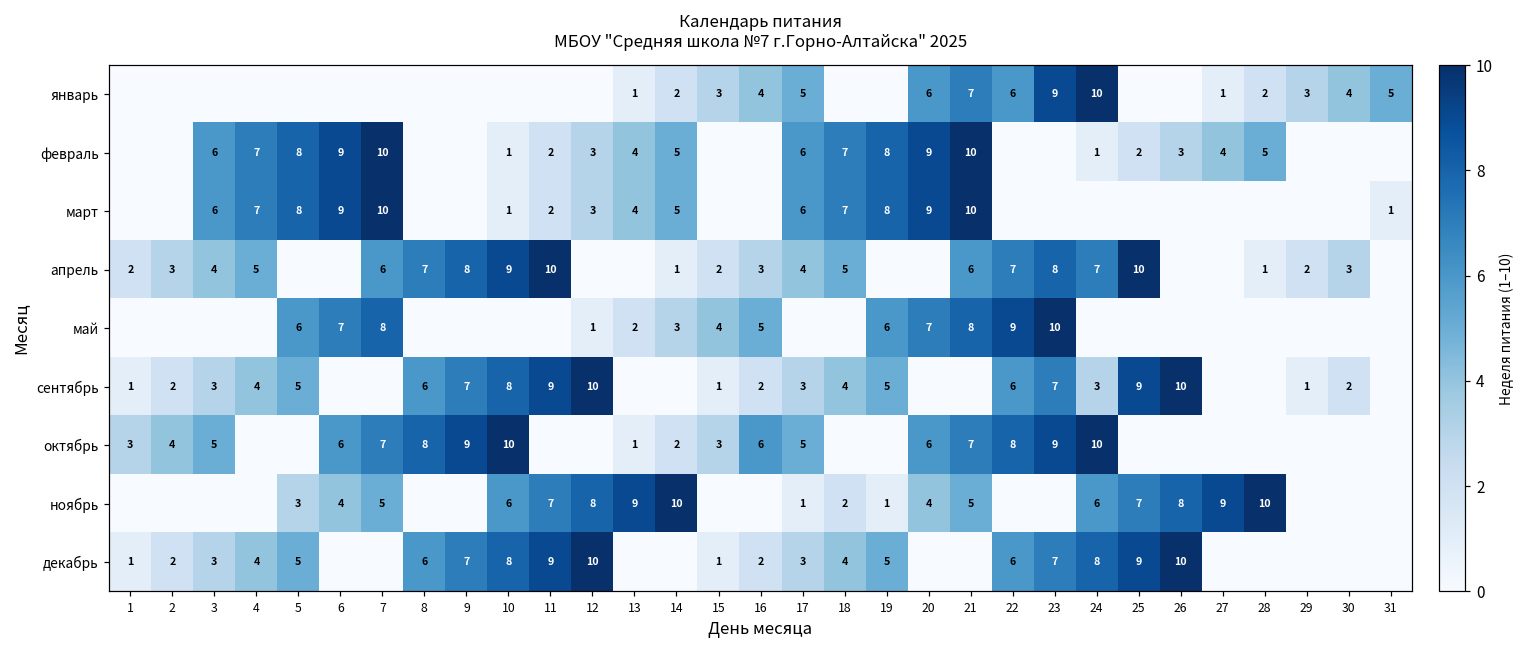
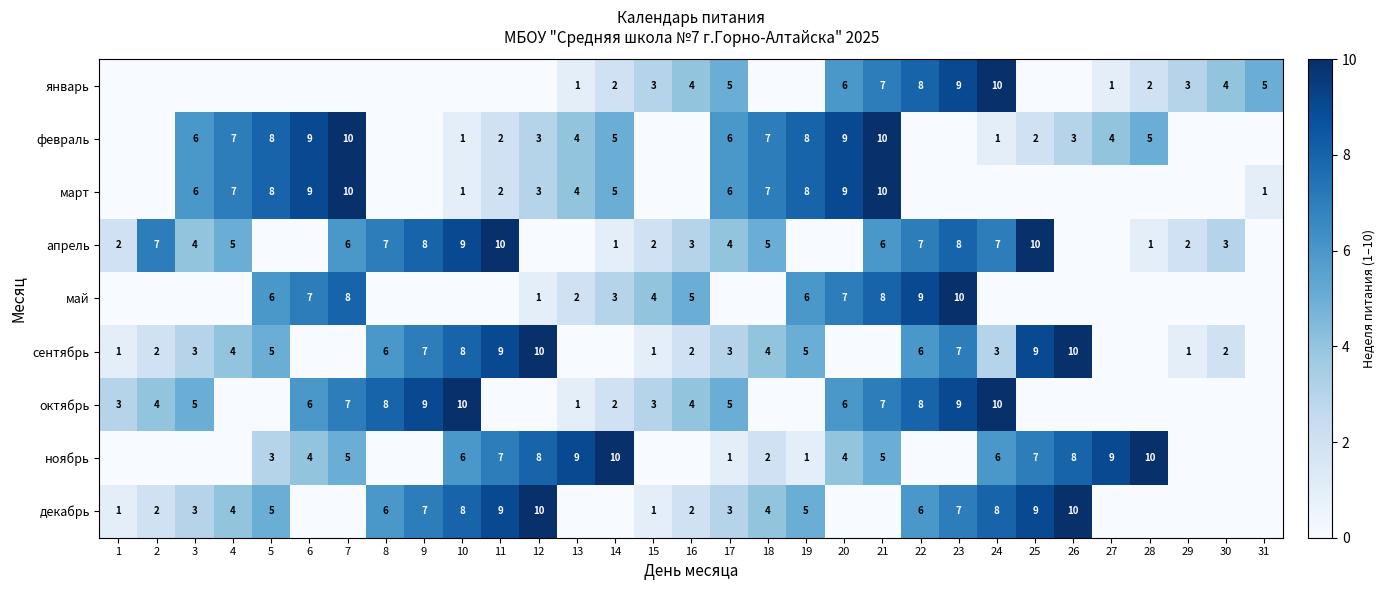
  {
    "январь": {
      "13": 1,
      "14": 2,
      "15": 3,
      "16": 4,
      "17": 5,
      "20": 6,
      "21": 7,
-     "22": 6,
+     "22": 8,
      "23": 9,
      "24": 10,
      "27": 1,
      "28": 2,
      "29": 3,
      "30": 4,
      "31": 5
    },
    "февраль": {
      "3": 6,
      "4": 7,
      "5": 8,
      "6": 9,
      "7": 10,
      "10": 1,
      "11": 2,
      "12": 3,
      "13": 4,
      "14": 5,
      "17": 6,
      "18": 7,
      "19": 8,
      "20": 9,
      "21": 10,
      "24": 1,
      "25": 2,
      "26": 3,
      "27": 4,
      "28": 5
    },
    "март": {
      "3": 6,
      "4": 7,
      "5": 8,
      "6": 9,
      "7": 10,
      "10": 1,
      "11": 2,
      "12": 3,
      "13": 4,
      "14": 5,
      "17": 6,
      "18": 7,
      "19": 8,
      "20": 9,
      "21": 10,
      "31": 1
    },
    "апрель": {
      "1": 2,
-     "2": 3,
+     "2": 7,
      "3": 4,
      "4": 5,
      "7": 6,
      "8": 7,
      "9": 8,
      "10": 9,
      "11": 10,
      "14": 1,
      "15": 2,
      "16": 3,
      "17": 4,
      "18": 5,
      "21": 6,
      "22": 7,
      "23": 8,
      "24": 7,
      "25": 10,
      "28": 1,
      "29": 2,
      "30": 3
    },
    "май": {
      "5": 6,
      "6": 7,
      "7": 8,
      "12": 1,
      "13": 2,
      "14": 3,
      "15": 4,
      "16": 5,
      "19": 6,
      "20": 7,
      "21": 8,
      "22": 9,
      "23": 10
    },
    "сентябрь": {
      "1": 1,
      "2": 2,
      "3": 3,
      "4": 4,
      "5": 5,
      "8": 6,
      "9": 7,
      "10": 8,
      "11": 9,
      "12": 10,
      "15": 1,
      "16": 2,
      "17": 3,
      "18": 4,
      "19": 5,
      "22": 6,
      "23": 7,
      "24": 3,
      "25": 9,
      "26": 10,
      "29": 1,
      "30": 2
    },
    "октябрь": {
      "1": 3,
      "2": 4,
      "3": 5,
      "6": 6,
      "7": 7,
      "8": 8,
      "9": 9,
      "10": 10,
      "13": 1,
      "14": 2,
      "15": 3,
-     "16": 6,
+     "16": 4,
      "17": 5,
      "20": 6,
      "21": 7,
      "22": 8,
      "23": 9,
      "24": 10
    },
    "ноябрь": {
      "5": 3,
      "6": 4,
      "7": 5,
      "10": 6,
      "11": 7,
      "12": 8,
      "13": 9,
      "14": 10,
      "17": 1,
      "18": 2,
      "19": 1,
      "20": 4,
      "21": 5,
      "24": 6,
      "25": 7,
      "26": 8,
      "27": 9,
      "28": 10
    },
    "декабрь": {
      "1": 1,
      "2": 2,
      "3": 3,
      "4": 4,
      "5": 5,
      "8": 6,
      "9": 7,
      "10": 8,
      "11": 9,
      "12": 10,
      "15": 1,
      "16": 2,
      "17": 3,
      "18": 4,
      "19": 5,
      "22": 6,
      "23": 7,
      "24": 8,
      "25": 9,
      "26": 10
    }
  }
